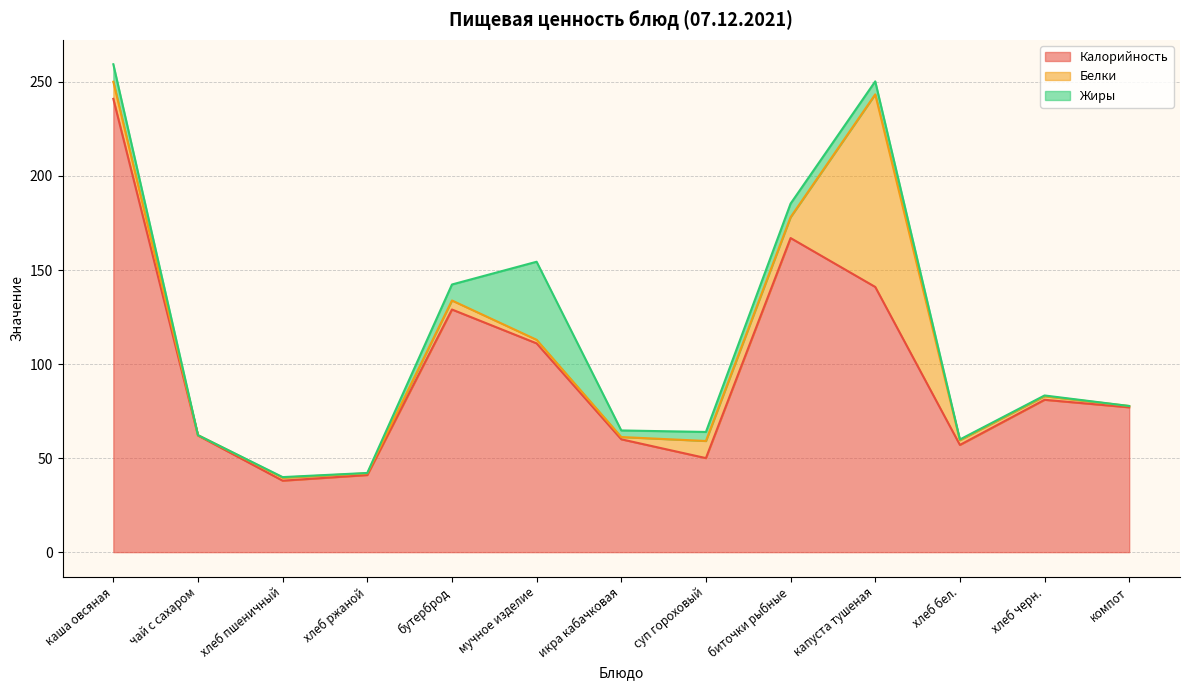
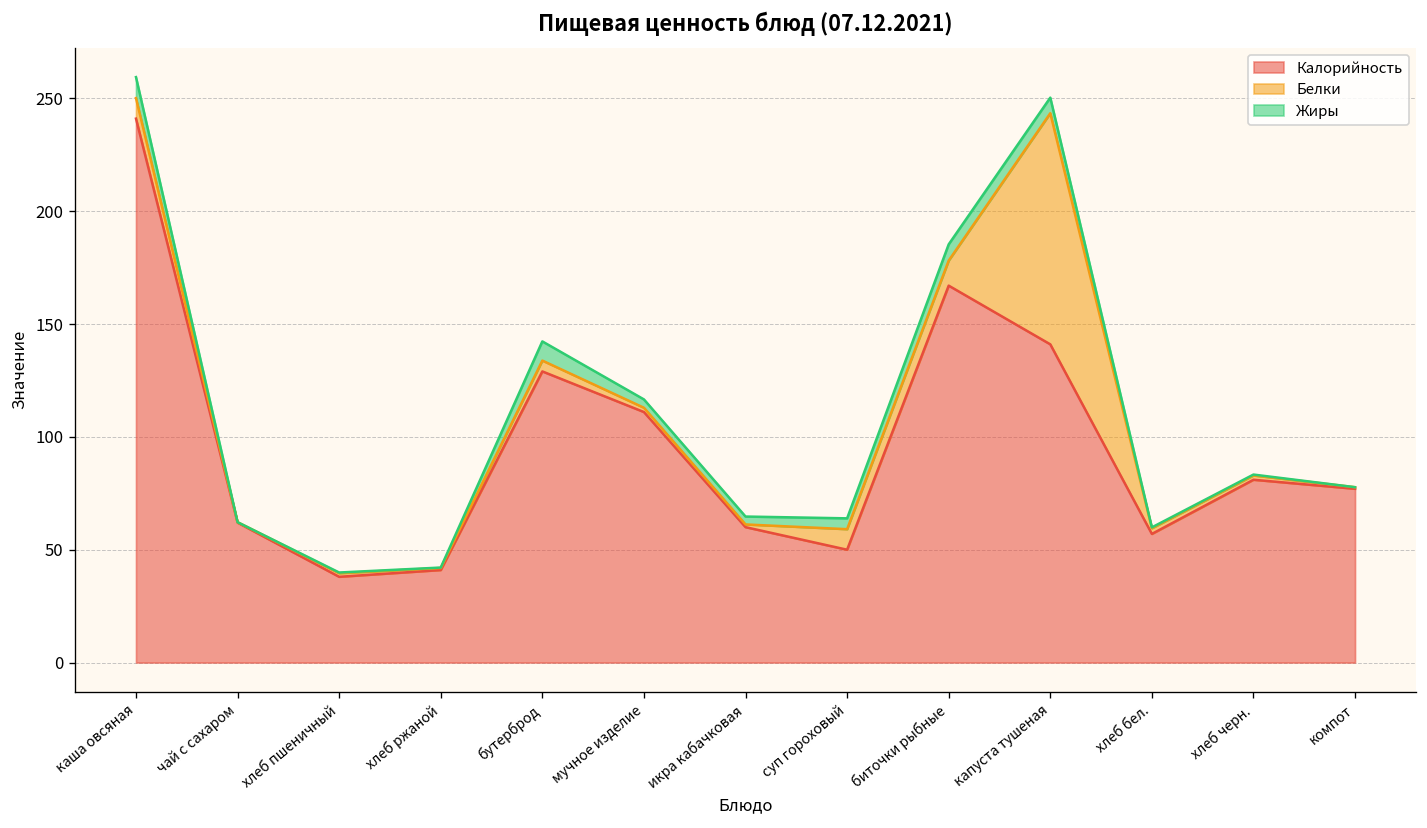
  {
    "Калорийность": {
      "каша овсяная": 241,
      "хлеб пшеничный": 38,
      "бутерброд": 129,
      "мучное изделие": 111,
      "суп гороховый": 50,
      "биточки рыбные": 167,
      "капуста тушеная": 141,
      "хлеб бел.": 57,
      "хлеб черн.": 81
    },
    "Белки": {
      "каша овсяная": 9,
      "бутерброд": 5,
      "мучное изделие": 2,
      "суп гороховый": 9,
      "биточки рыбные": 11,
      "капуста тушеная": 102
    },
    "Жиры": {
      "каша овсяная": 9,
      "бутерброд": 9,
-     "мучное изделие": 42,
+     "мучное изделие": 4,
      "икра кабачковая": 4,
      "суп гороховый": 5,
      "биточки рыбные": 7,
      "капуста тушеная": 7
    }
  }
